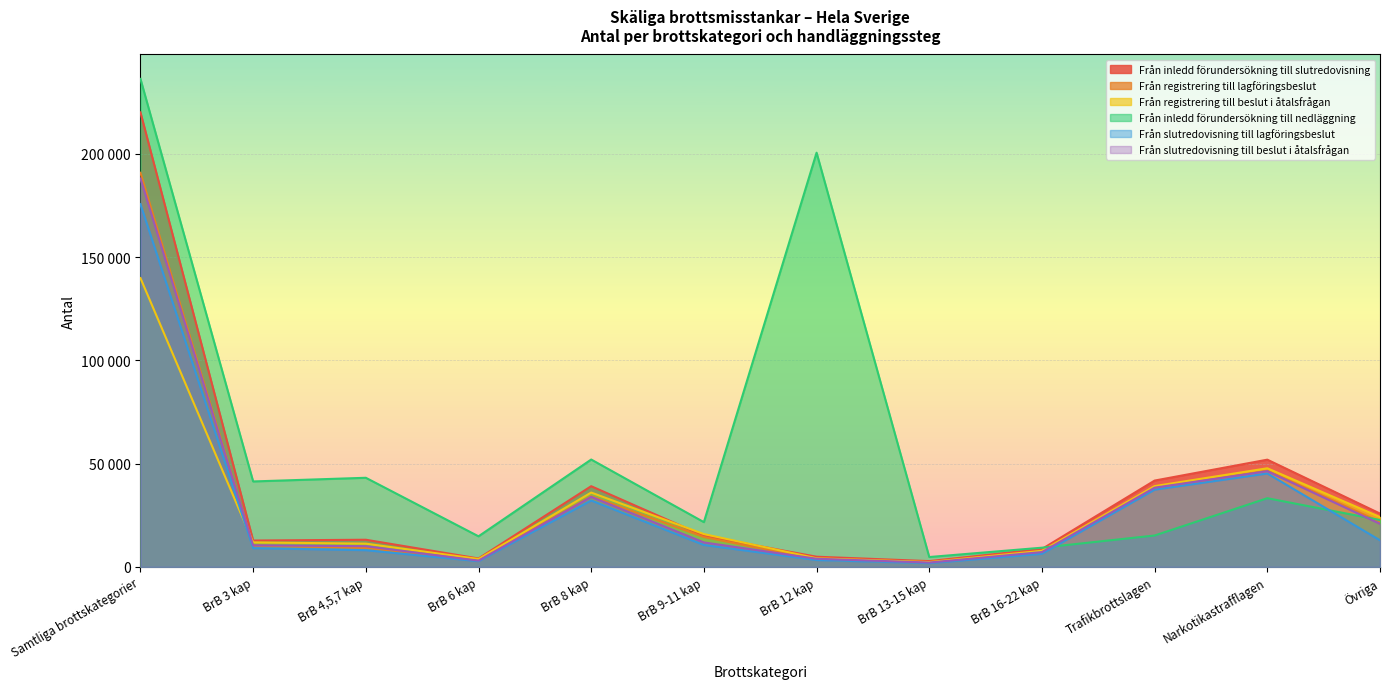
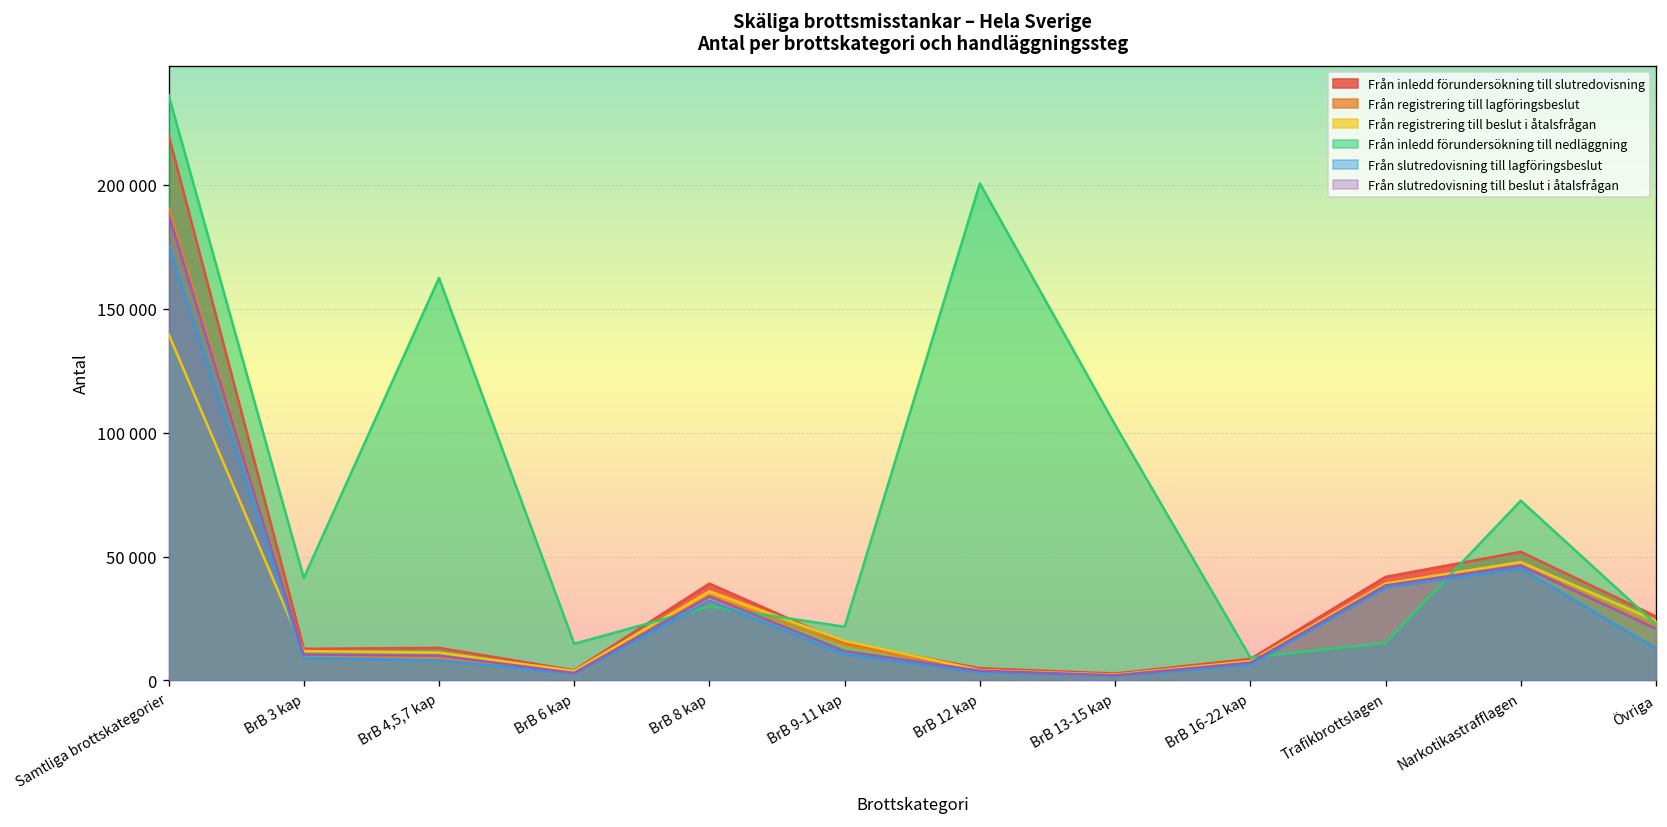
  {
    "Från registrering till beslut i åtalsfrågan": {
      "Samtliga brottskategorier": 140000,
      "BrB 4,5,7 kap": 11000,
      "BrB 8 kap": 36000,
      "Övriga": 24000
    },
    "Från inledd förundersökning till nedläggning": {
      "Samtliga brottskategorier": 236000,
      "BrB 3 kap": 41000,
-     "BrB 4,5,7 kap": 43000,
+     "BrB 4,5,7 kap": 162000,
      "BrB 6 kap": 15000,
-     "BrB 8 kap": 52000,
+     "BrB 8 kap": 30000,
      "BrB 9-11 kap": 22000,
      "BrB 12 kap": 201000,
-     "BrB 13-15 kap": 5000,
+     "BrB 13-15 kap": 103000,
      "Trafikbrottslagen": 15000,
-     "Narkotikastrafflagen": 33000
+     "Narkotikastrafflagen": 73000
    },
    "Från slutredovisning till lagföringsbeslut": {
      "Samtliga brottskategorier": 176000,
      "BrB 3 kap": 9000,
      "BrB 8 kap": 32000,
      "BrB 9-11 kap": 11000,
      "Övriga": 13000
    },
    "Från slutredovisning till beslut i åtalsfrågan": {
      "Samtliga brottskategorier": 188000,
      "BrB 9-11 kap": 12000
    }
  }
